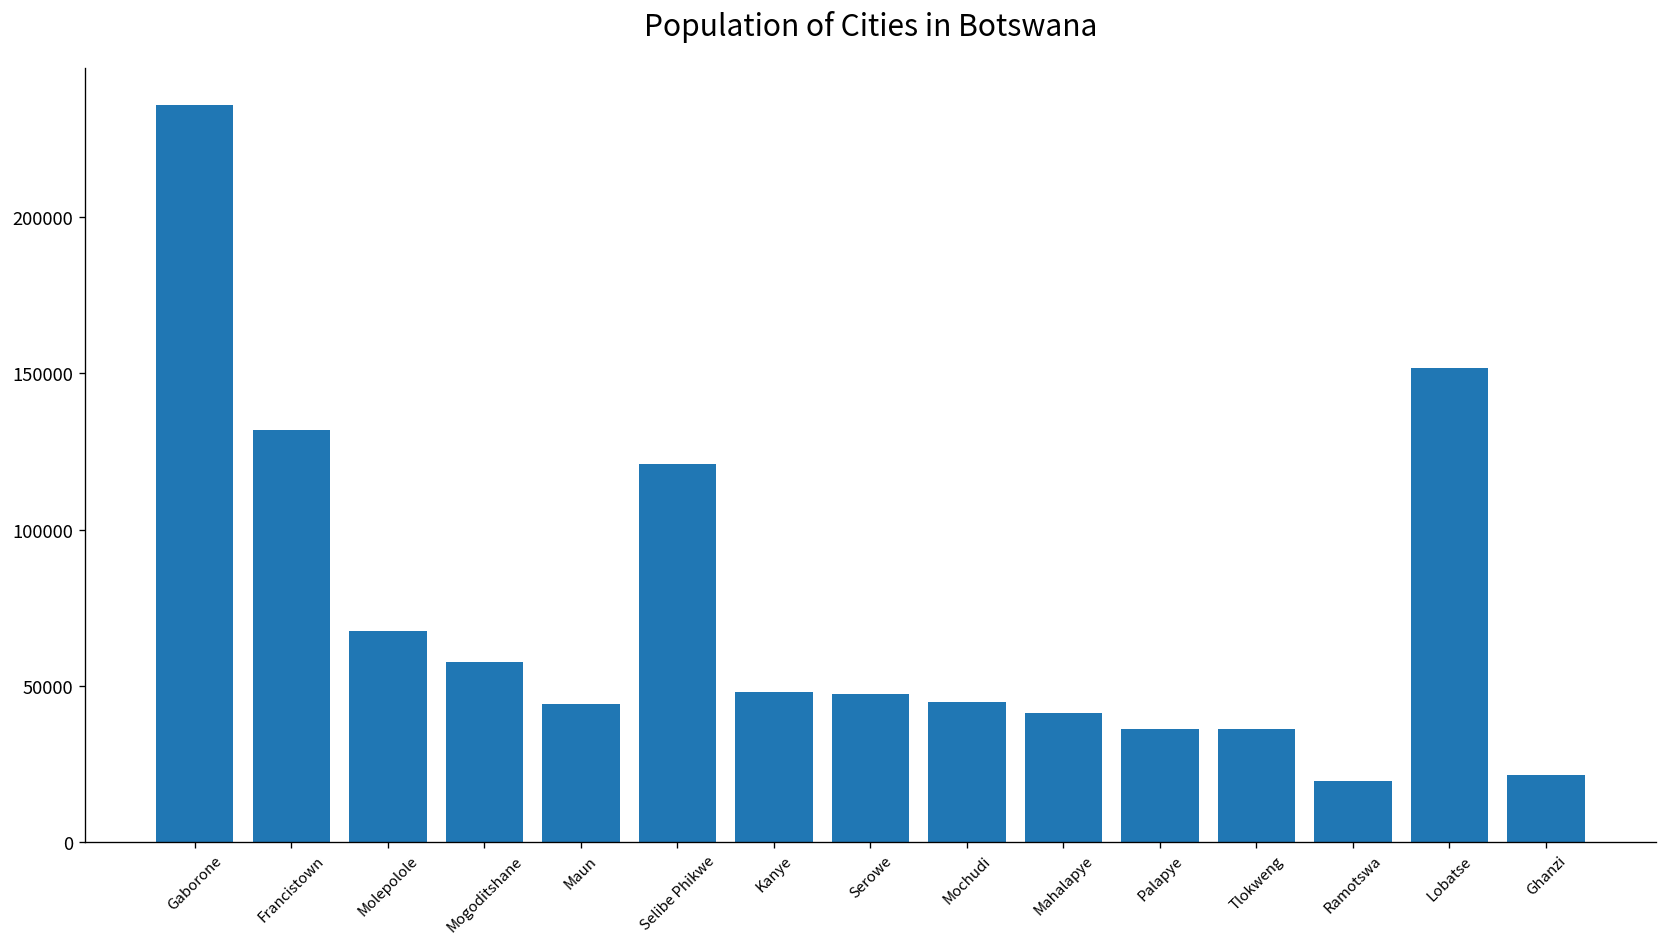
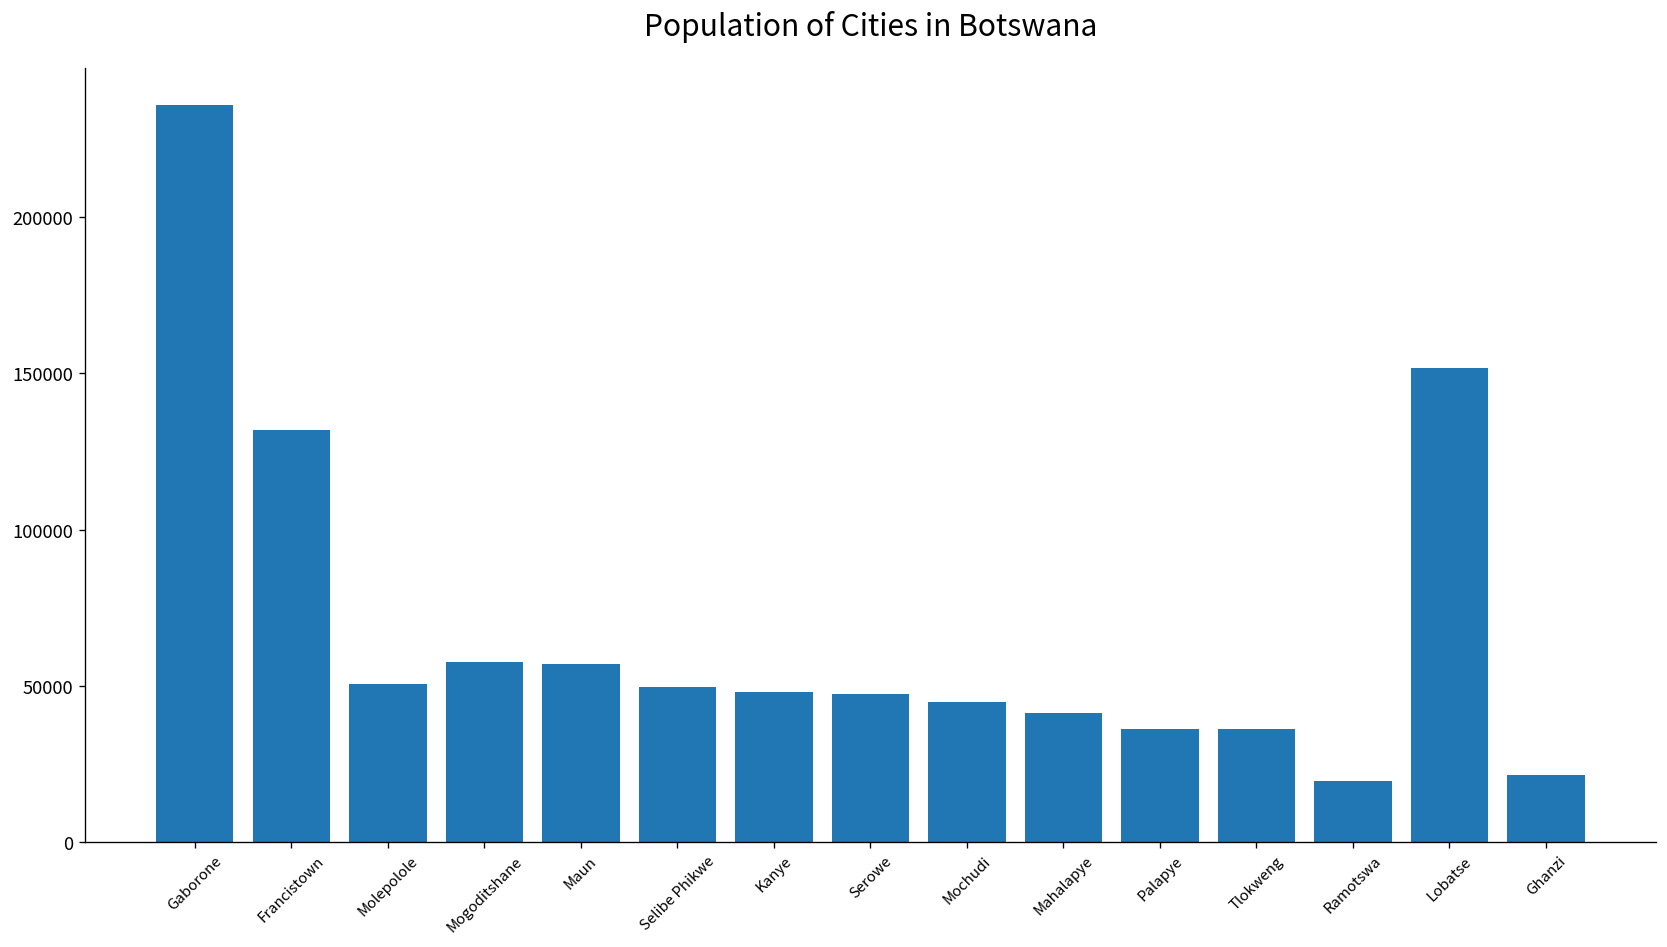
  {
    "Gaborone": 236000,
    "Francistown": 132000,
-   "Molepolole": 68000,
+   "Molepolole": 51000,
    "Mogoditshane": 58000,
-   "Maun": 44000,
-   "Selibe Phikwe": 121000,
+   "Maun": 57000,
+   "Selibe Phikwe": 50000,
    "Kanye": 48000,
    "Serowe": 47000,
    "Mochudi": 45000,
    "Mahalapye": 41000,
    "Palapye": 36000,
    "Tlokweng": 36000,
    "Ramotswa": 20000,
    "Lobatse": 152000,
    "Ghanzi": 21000
  }
